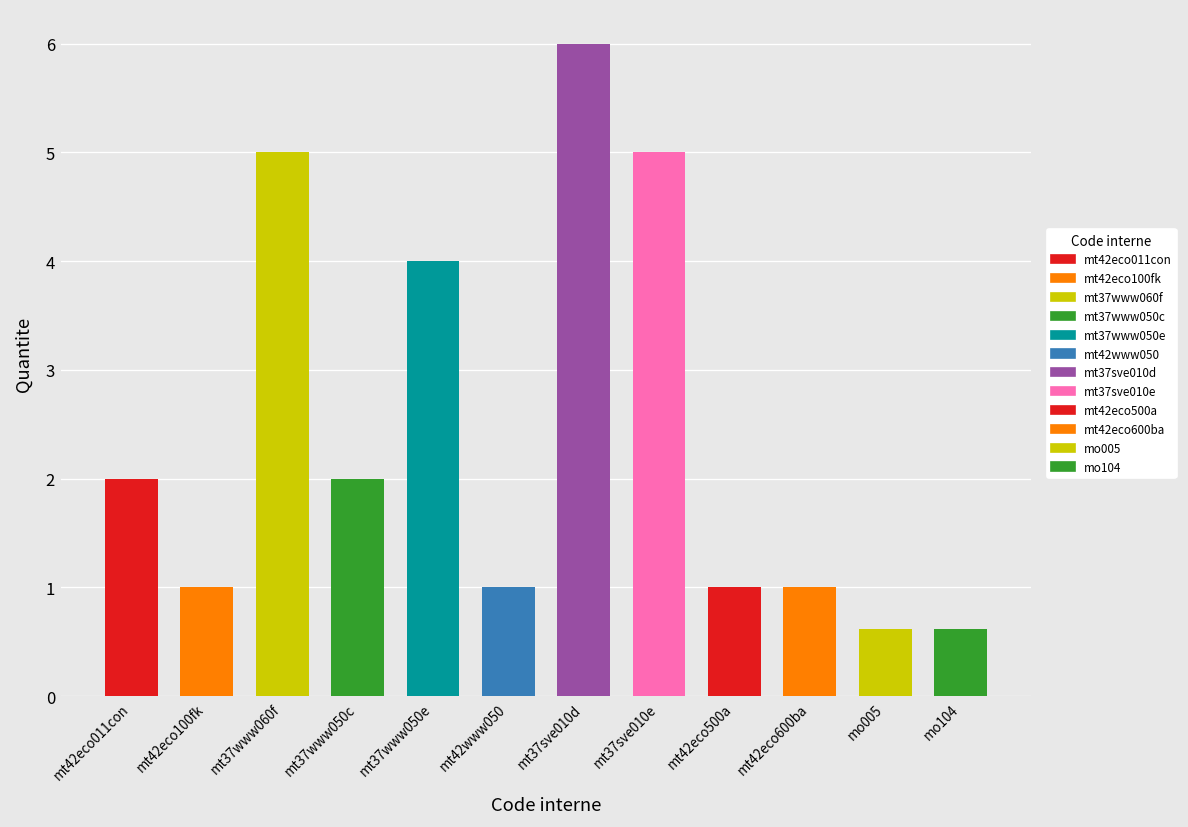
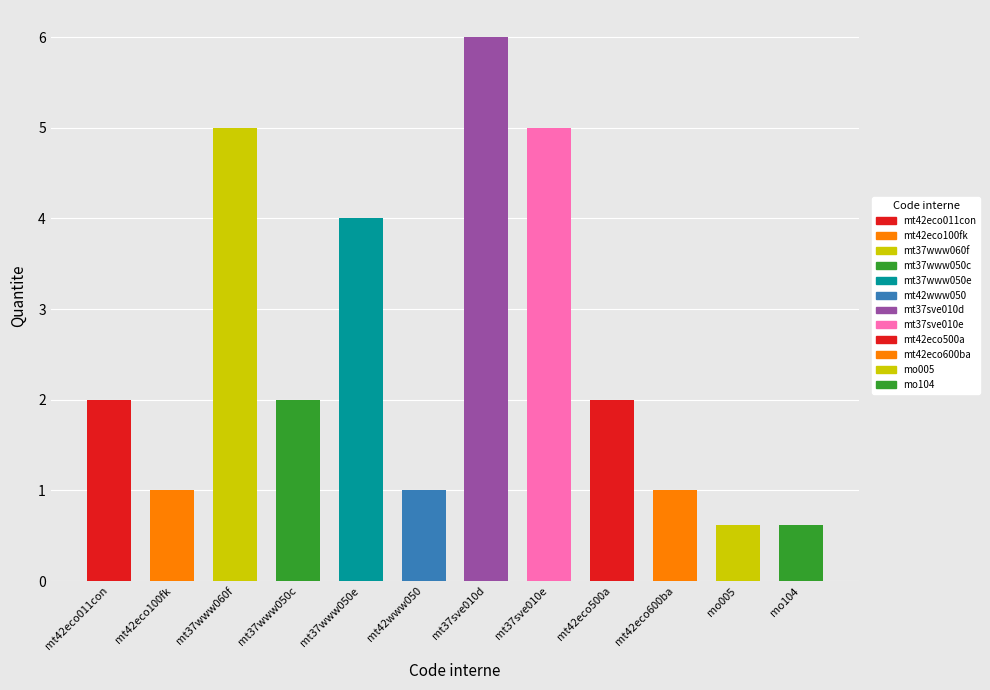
  {
    "mt42eco011con": 2,
    "mt42eco100fk": 1,
    "mt37www060f": 5,
    "mt37www050c": 2,
    "mt37www050e": 4,
    "mt42www050": 1,
    "mt37sve010d": 6,
    "mt37sve010e": 5,
-   "mt42eco500a": 1,
+   "mt42eco500a": 2,
    "mt42eco600ba": 1,
    "mo005": 0.6,
    "mo104": 0.6
  }
